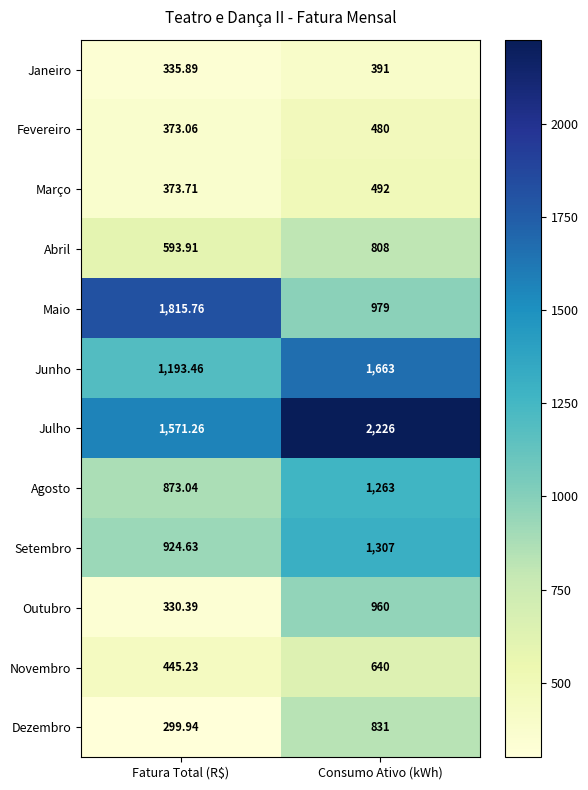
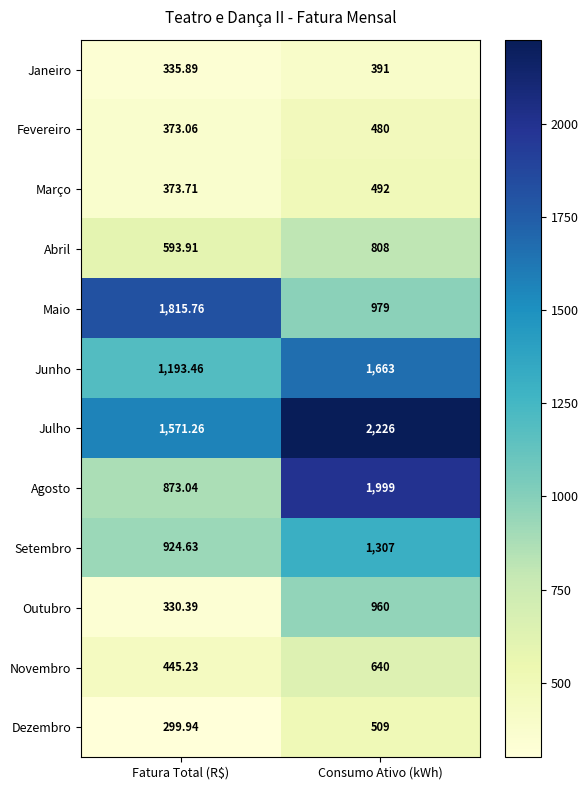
  {
    "Janeiro": {
      "Fatura Total (R$)": "335.89",
      "Consumo Ativo (kWh)": "391"
    },
    "Fevereiro": {
      "Fatura Total (R$)": "373.06",
      "Consumo Ativo (kWh)": "480"
    },
    "Março": {
      "Fatura Total (R$)": "373.71",
      "Consumo Ativo (kWh)": "492"
    },
    "Abril": {
      "Fatura Total (R$)": "593.91",
      "Consumo Ativo (kWh)": "808"
    },
    "Maio": {
      "Fatura Total (R$)": "1,815.76",
      "Consumo Ativo (kWh)": "979"
    },
    "Junho": {
      "Fatura Total (R$)": "1,193.46",
      "Consumo Ativo (kWh)": "1,663"
    },
    "Julho": {
      "Fatura Total (R$)": "1,571.26",
      "Consumo Ativo (kWh)": "2,226"
    },
    "Agosto": {
      "Fatura Total (R$)": "873.04",
-     "Consumo Ativo (kWh)": "1,263"
+     "Consumo Ativo (kWh)": "1,999"
    },
    "Setembro": {
      "Fatura Total (R$)": "924.63",
      "Consumo Ativo (kWh)": "1,307"
    },
    "Outubro": {
      "Fatura Total (R$)": "330.39",
      "Consumo Ativo (kWh)": "960"
    },
    "Novembro": {
      "Fatura Total (R$)": "445.23",
      "Consumo Ativo (kWh)": "640"
    },
    "Dezembro": {
      "Fatura Total (R$)": "299.94",
-     "Consumo Ativo (kWh)": "831"
+     "Consumo Ativo (kWh)": "509"
    }
  }
